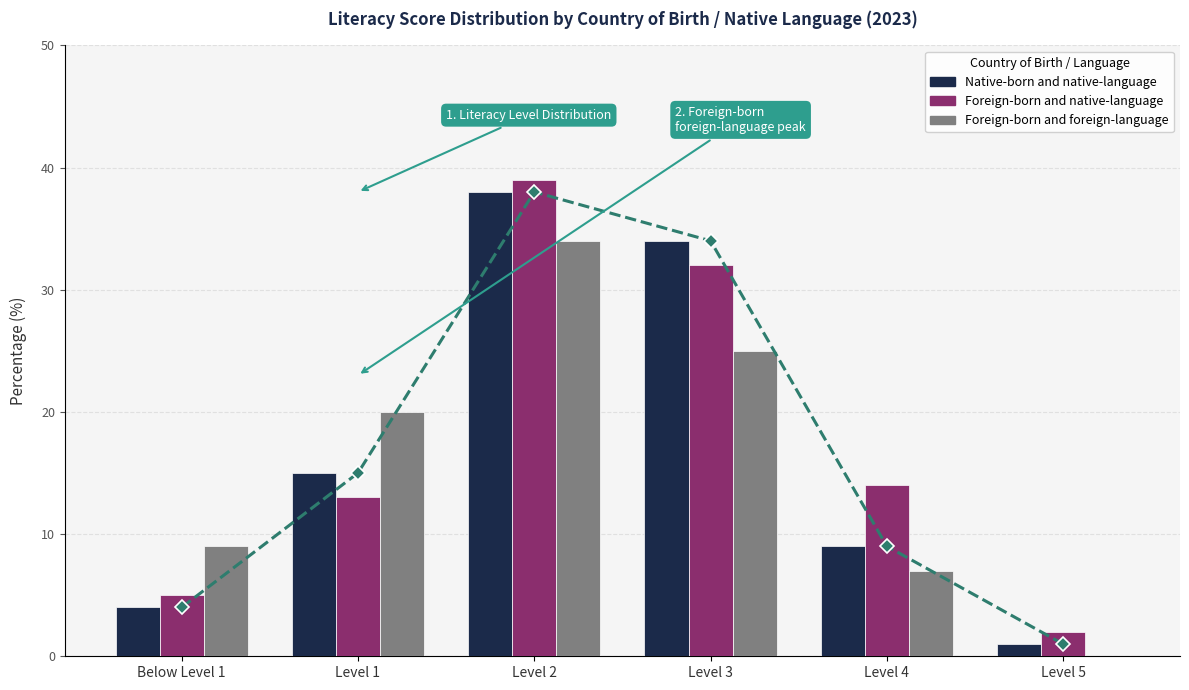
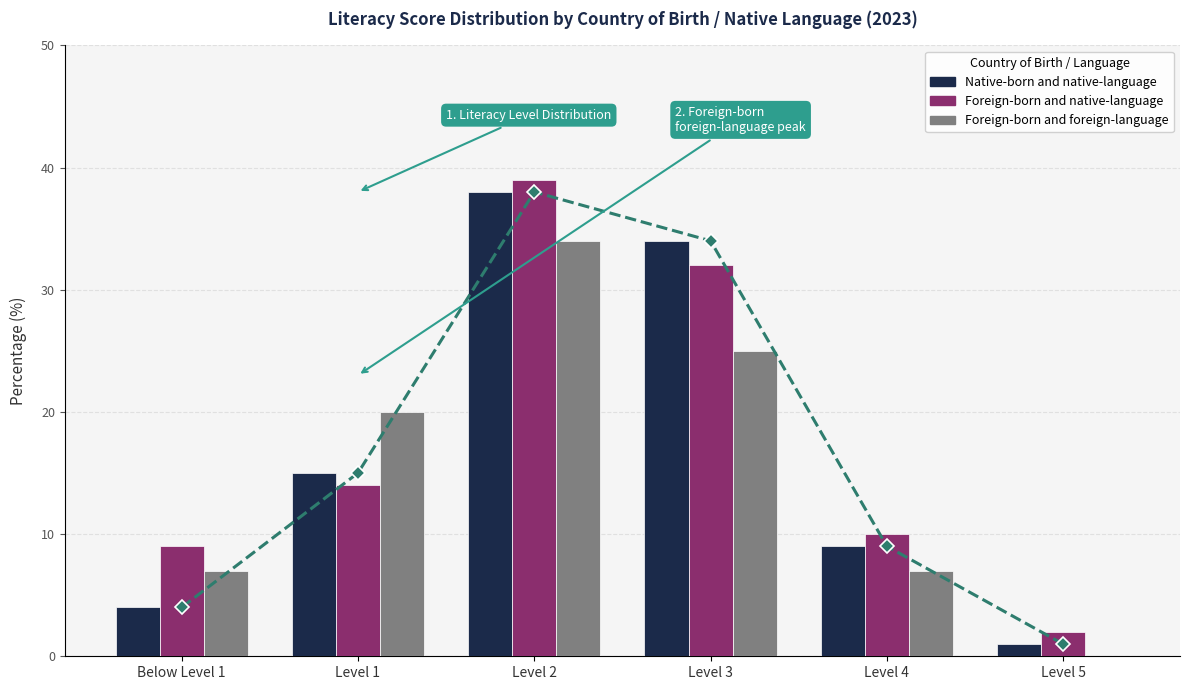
  {
    "Native-born and native-language": {
      "Below Level 1": 4,
      "Level 1": 15,
      "Level 2": 38,
      "Level 3": 34,
      "Level 4": 9,
      "Level 5": 1
    },
    "Foreign-born and native-language": {
-     "Below Level 1": 5,
-     "Level 1": 13,
+     "Below Level 1": 9,
+     "Level 1": 14,
      "Level 2": 39,
      "Level 3": 32,
-     "Level 4": 14,
+     "Level 4": 10,
      "Level 5": 2
    },
    "Foreign-born and foreign-language": {
-     "Below Level 1": 9,
+     "Below Level 1": 7,
      "Level 1": 20,
      "Level 2": 34,
      "Level 3": 25,
      "Level 4": 7,
      "Level 5": 0
    }
  }
